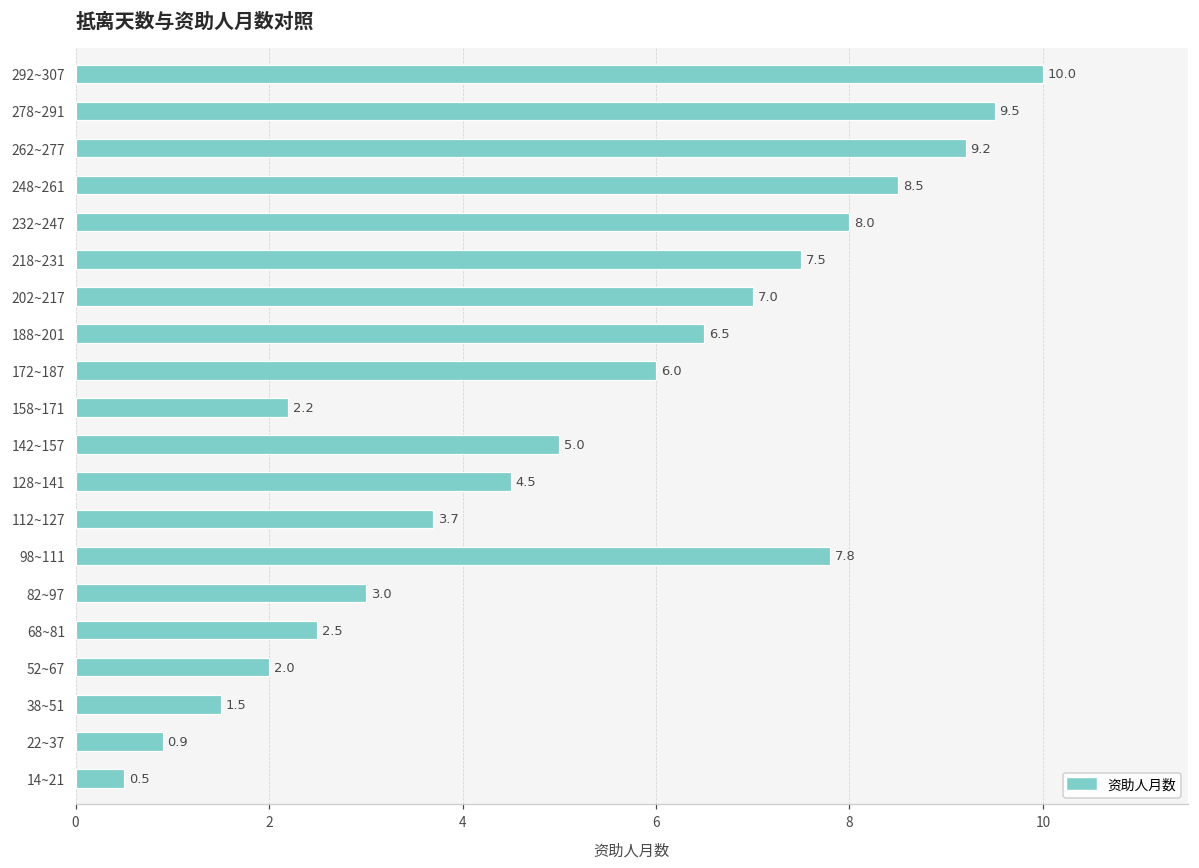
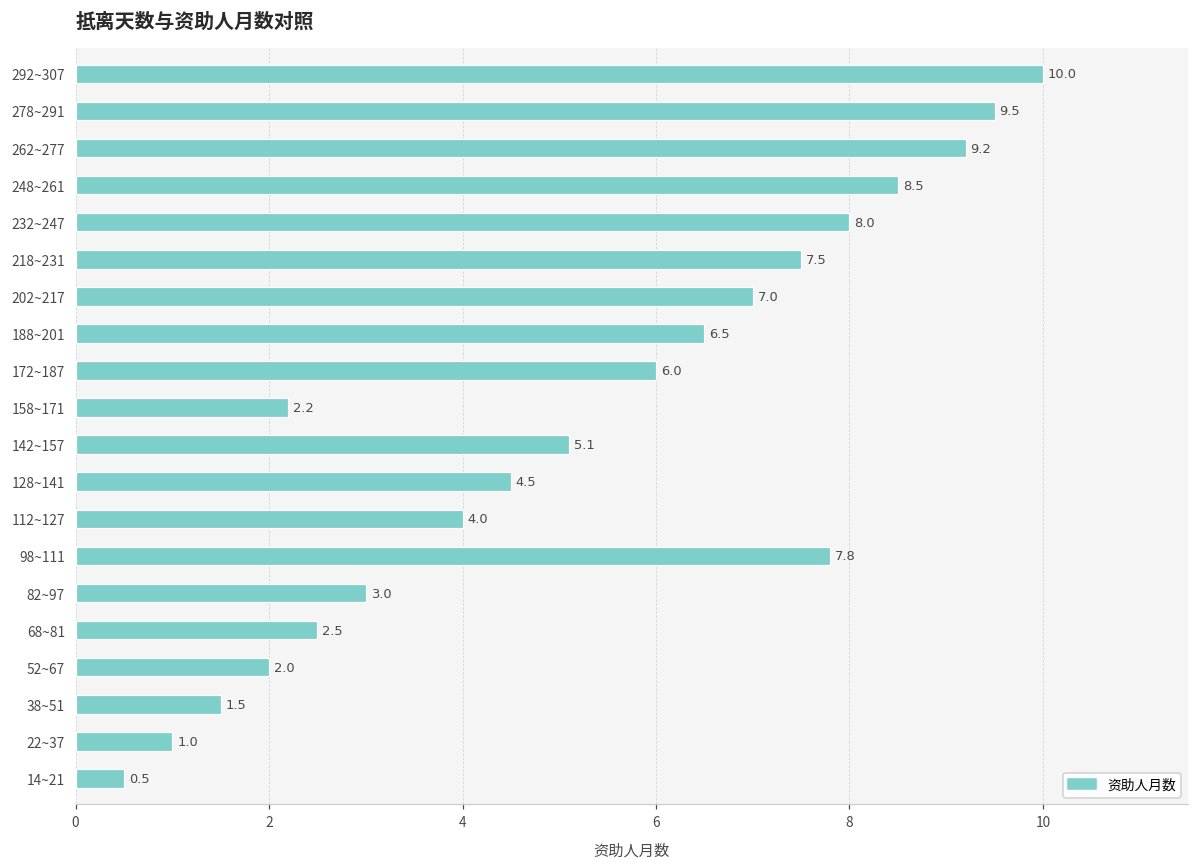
  {
    "292~307": 10.0,
    "278~291": 9.5,
    "262~277": 9.2,
    "248~261": 8.5,
    "232~247": 8.0,
    "218~231": 7.5,
    "202~217": 7.0,
    "188~201": 6.5,
    "172~187": 6.0,
    "158~171": 2.2,
-   "142~157": 5.0,
+   "142~157": 5.1,
    "128~141": 4.5,
-   "112~127": 3.7,
+   "112~127": 4.0,
    "98~111": 7.8,
    "82~97": 3.0,
    "68~81": 2.5,
    "52~67": 2.0,
    "38~51": 1.5,
-   "22~37": 0.9,
+   "22~37": 1.0,
    "14~21": 0.5
  }
